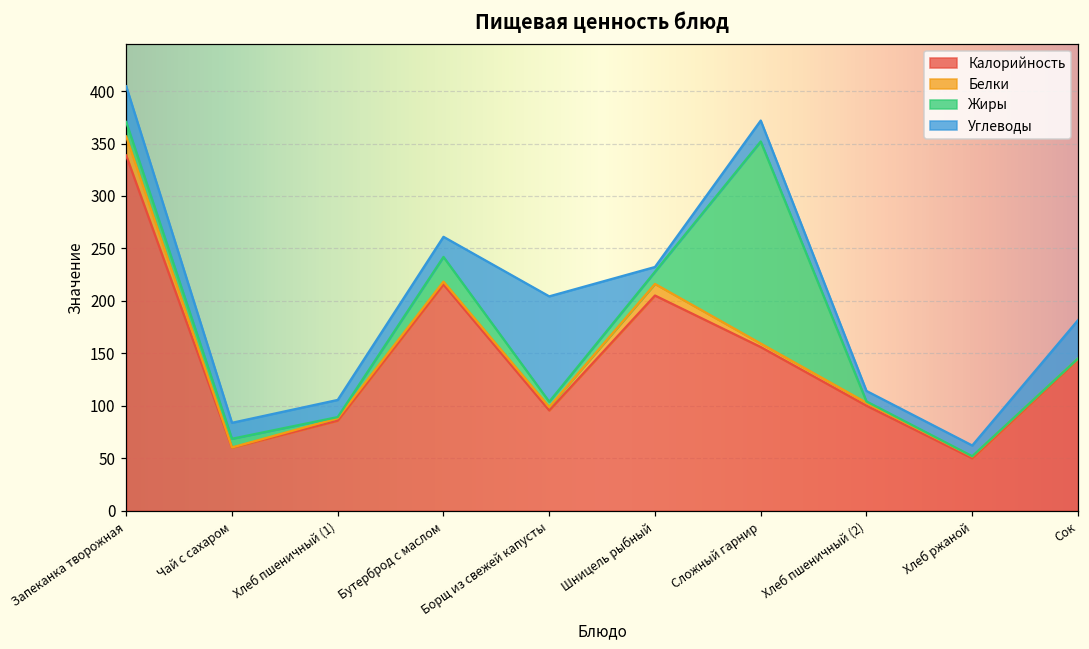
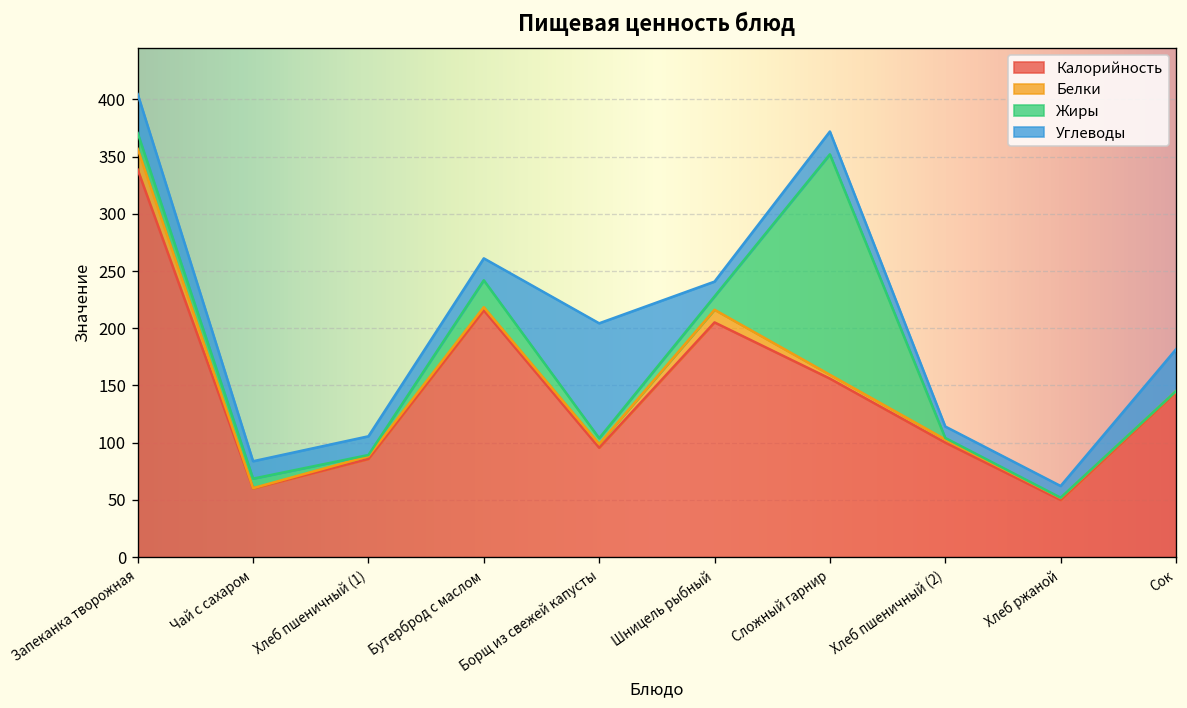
  {
    "Калорийность": {
      "Запеканка творожная": 340,
      "Бутерброд с маслом": 220,
      "Борщ из свежей капусты": 100,
      "Шницель рыбный": 210,
      "Сложный гарнир": 160,
      "Хлеб пшеничный (2)": 100
    },
    "Белки": {
      "Запеканка творожная": 20,
      "Бутерброд с маслом": 0,
      "Борщ из свежей капусты": 0,
      "Шницель рыбный": 10,
      "Сложный гарнир": 0
    },
    "Жиры": {
      "Запеканка творожная": 10,
      "Чай с сахаром": 10,
      "Бутерброд с маслом": 20,
      "Борщ из свежей капусты": 10,
      "Шницель рыбный": 10,
      "Сложный гарнир": 190
    },
    "Углеводы": {
      "Запеканка творожная": 30,
      "Чай с сахаром": 20,
      "Хлеб пшеничный (1)": 20,
      "Бутерброд с маслом": 20,
      "Борщ из свежей капусты": 100,
-     "Шницель рыбный": 0,
+     "Шницель рыбный": 10,
      "Сложный гарнир": 20,
      "Хлеб пшеничный (2)": 10,
      "Хлеб ржаной": 10,
      "Сок": 40
    }
  }
